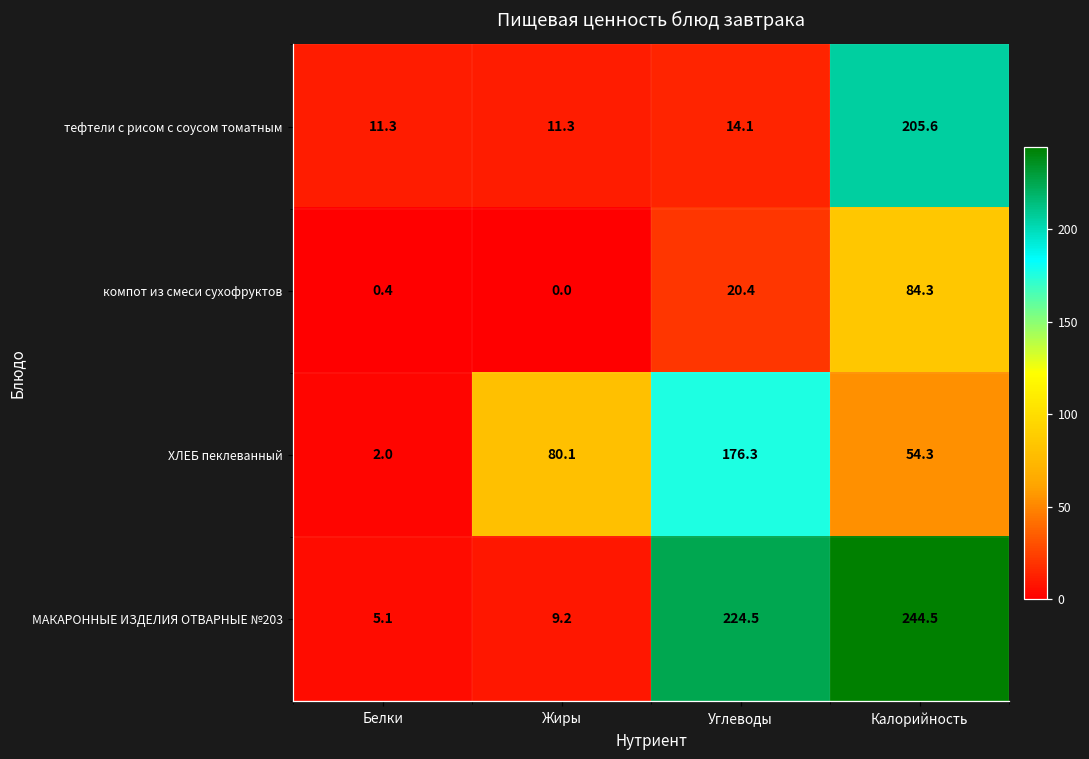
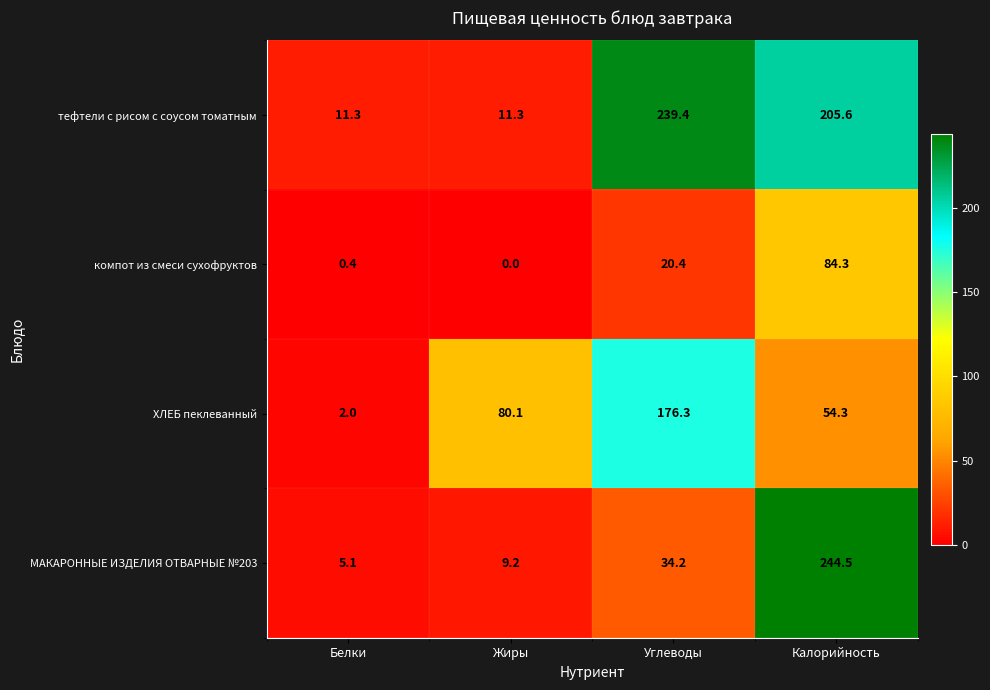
  {
    "тефтели с рисом с соусом томатным": {
      "Белки": 11.3,
      "Жиры": 11.3,
-     "Углеводы": 14.1,
+     "Углеводы": 239.4,
      "Калорийность": 205.6
    },
    "компот из смеси сухофруктов": {
      "Белки": 0.4,
      "Жиры": 0.0,
      "Углеводы": 20.4,
      "Калорийность": 84.3
    },
    "ХЛЕБ пеклеванный": {
      "Белки": 2.0,
      "Жиры": 80.1,
      "Углеводы": 176.3,
      "Калорийность": 54.3
    },
    "МАКАРОННЫЕ ИЗДЕЛИЯ ОТВАРНЫЕ №203": {
      "Белки": 5.1,
      "Жиры": 9.2,
-     "Углеводы": 224.5,
+     "Углеводы": 34.2,
      "Калорийность": 244.5
    }
  }
